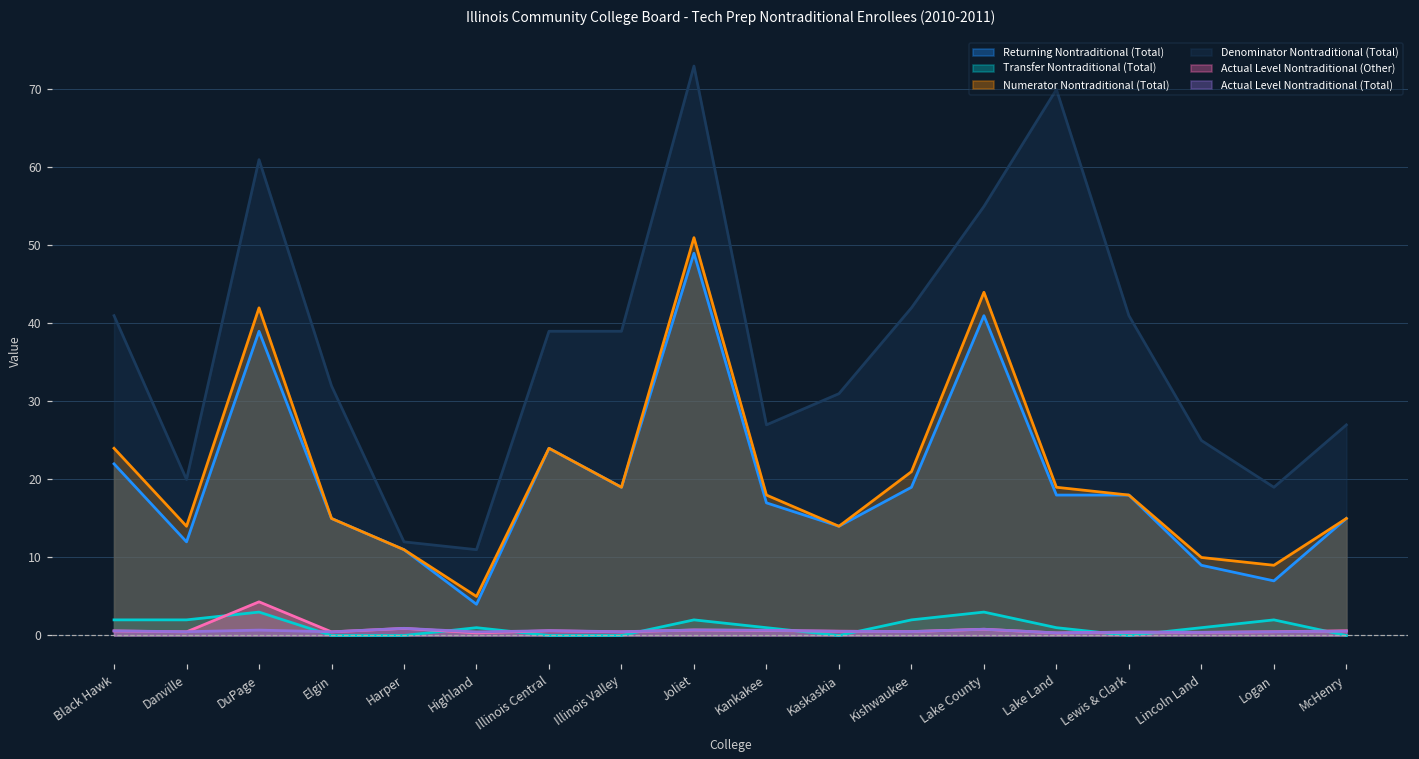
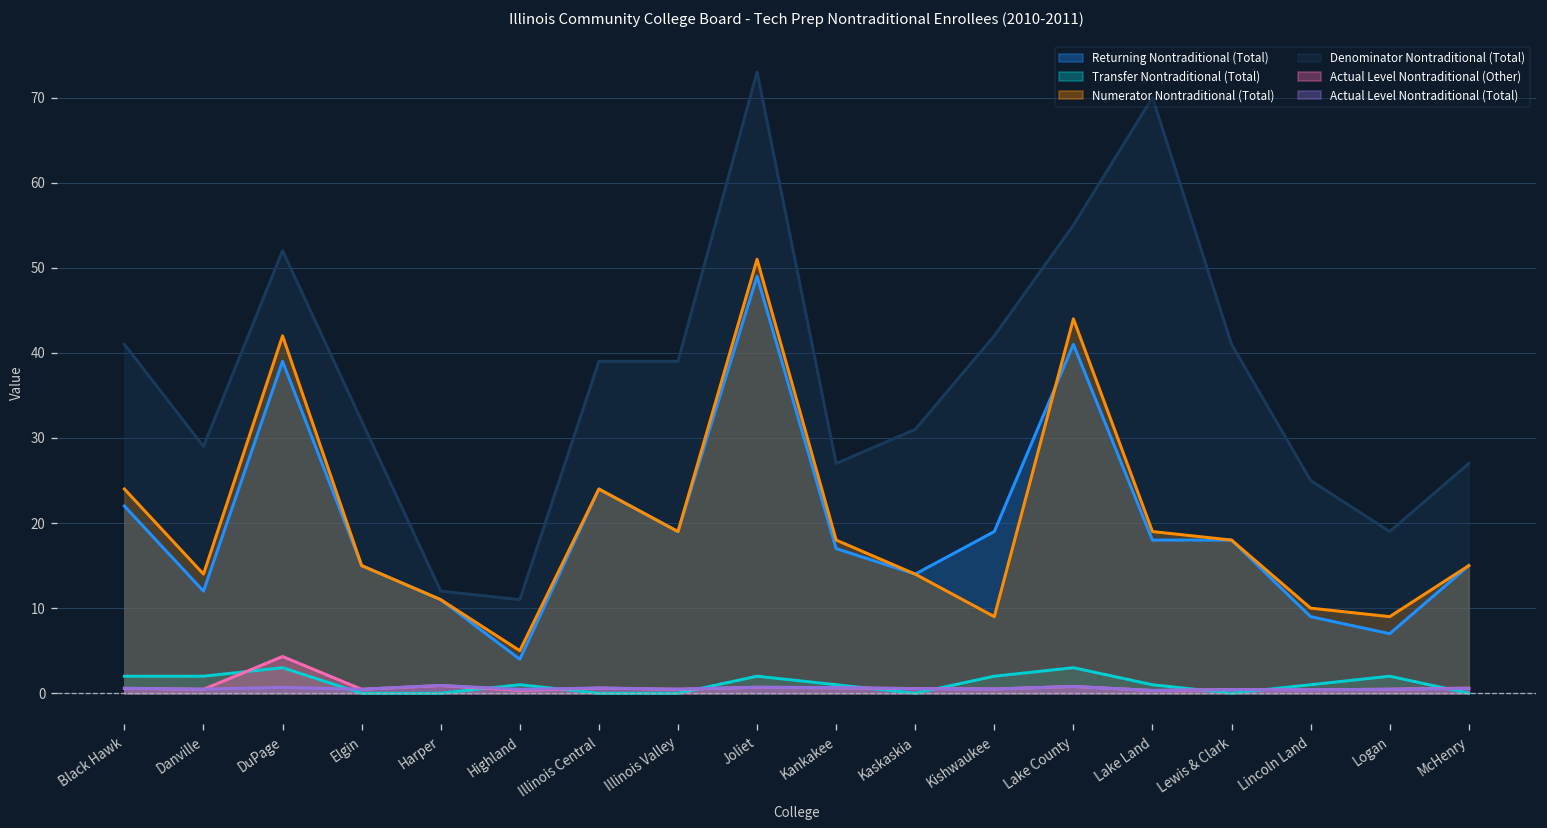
  {
    "Numerator Nontraditional (Total)": {
      "Black Hawk": 24,
      "Danville": 14,
      "DuPage": 42,
      "Highland": 5,
      "Joliet": 51,
      "Kankakee": 18,
-     "Kishwaukee": 21,
+     "Kishwaukee": 9,
      "Lake County": 44,
      "Lake Land": 19,
      "Lincoln Land": 10,
      "Logan": 9
    },
    "Denominator Nontraditional (Total)": {
      "Black Hawk": 41,
-     "Danville": 20,
-     "DuPage": 61,
+     "Danville": 29,
+     "DuPage": 52,
      "Elgin": 32,
      "Harper": 12,
      "Highland": 11,
      "Illinois Central": 39,
      "Illinois Valley": 39,
      "Joliet": 73,
      "Kankakee": 27,
      "Kaskaskia": 31,
      "Kishwaukee": 42,
      "Lake County": 55,
      "Lewis & Clark": 41,
      "Lincoln Land": 25,
      "Logan": 19,
      "McHenry": 27
    },
    "Actual Level Nontraditional (Other)": {
      "DuPage": 4
    },
    "Actual Level Nontraditional (Total)": {
      "DuPage": 1
    }
  }
